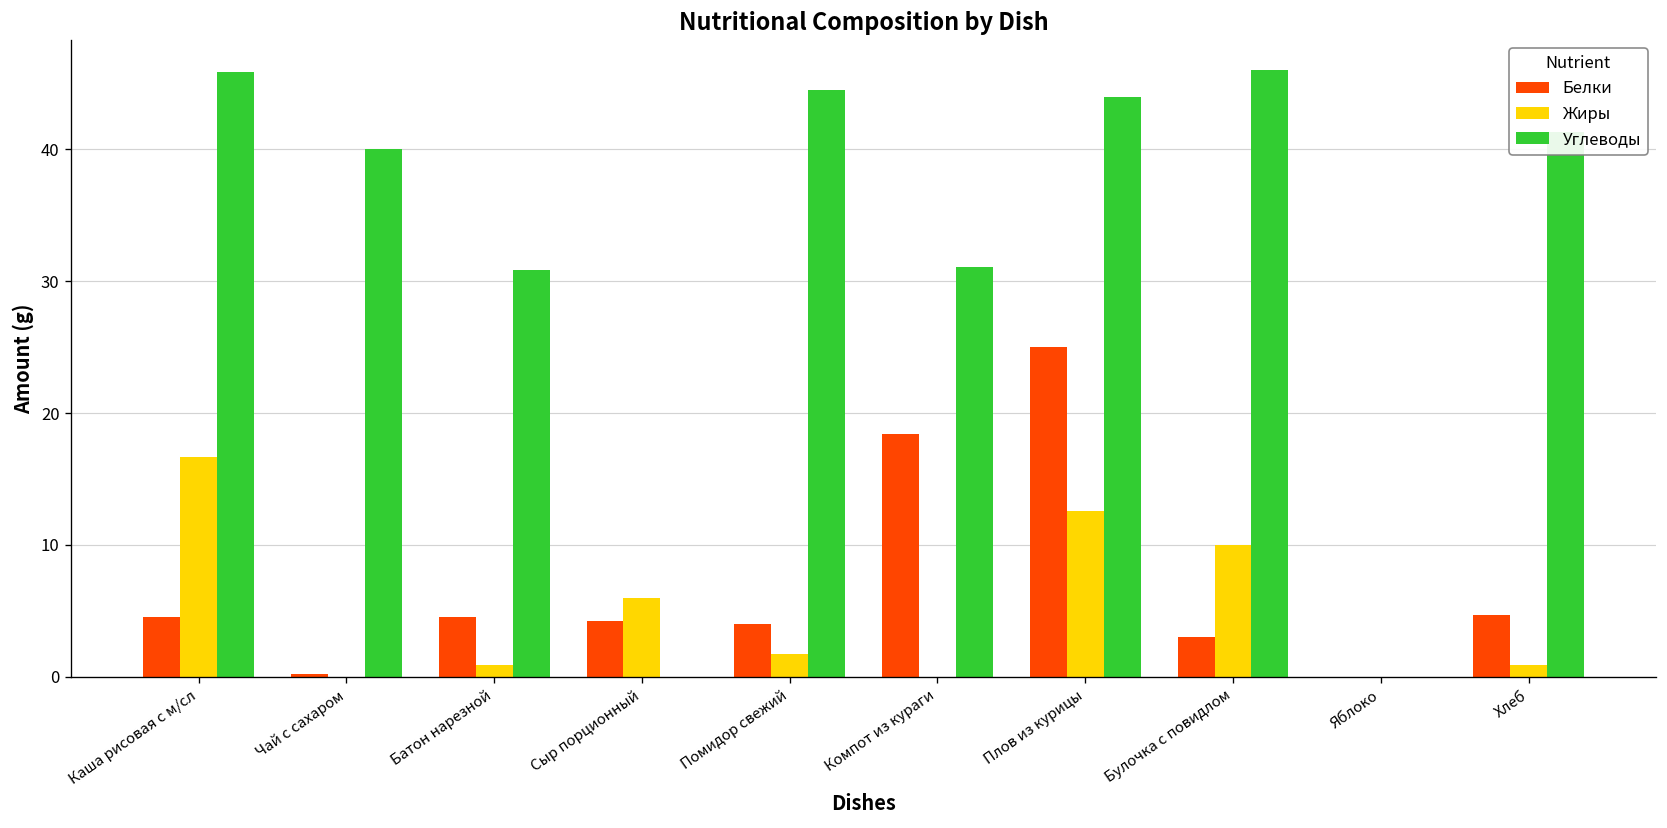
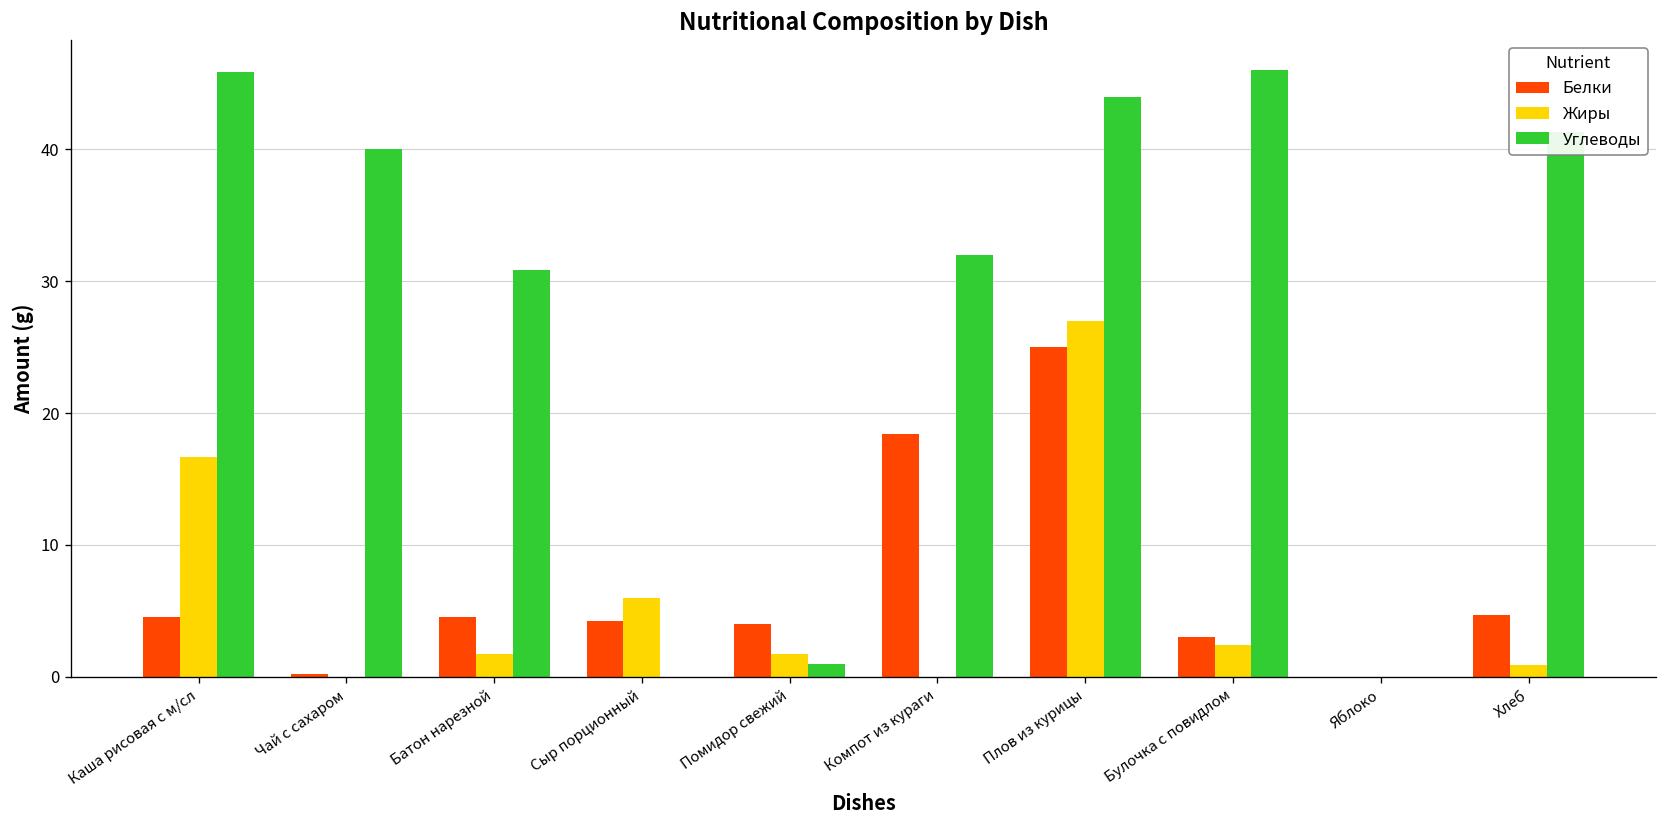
  {
    "Белки": {
      "Каша рисовая с м/сл": 4.5,
      "Батон нарезной": 4.5,
      "Сыр порционный": 4.2,
      "Помидор свежий": 4.0,
      "Компот из кураги": 18.4,
      "Плов из курицы": 25.0,
      "Булочка с повидлом": 3.0,
      "Яблоко": 0.0,
      "Хлеб": 4.7
    },
    "Жиры": {
      "Каша рисовая с м/сл": 16.7,
      "Чай с сахаром": 0.0,
-     "Батон нарезной": 0.9,
+     "Батон нарезной": 1.7,
      "Сыр порционный": 6.0,
      "Помидор свежий": 1.7,
      "Компот из кураги": 0.0,
-     "Плов из курицы": 12.6,
-     "Булочка с повидлом": 10.0,
+     "Плов из курицы": 27.0,
+     "Булочка с повидлом": 2.4,
      "Яблоко": 0.0,
      "Хлеб": 0.9
    },
    "Углеводы": {
      "Каша рисовая с м/сл": 45.9,
      "Чай с сахаром": 40.0,
      "Батон нарезной": 30.8,
      "Сыр порционный": 0.0,
-     "Помидор свежий": 44.5,
-     "Компот из кураги": 31.1,
+     "Помидор свежий": 1.0,
+     "Компот из кураги": 32.0,
      "Плов из курицы": 44.0,
      "Булочка с повидлом": 46.0,
      "Яблоко": 0.0
    }
  }
